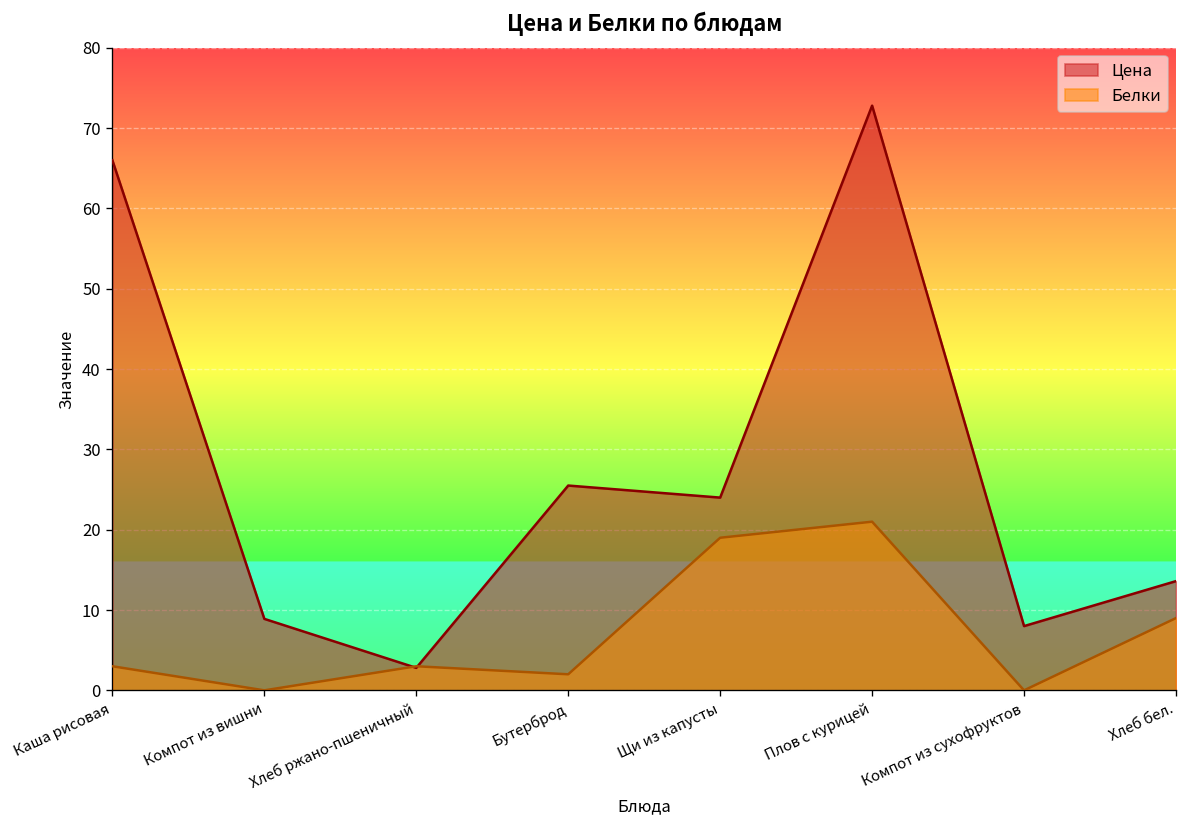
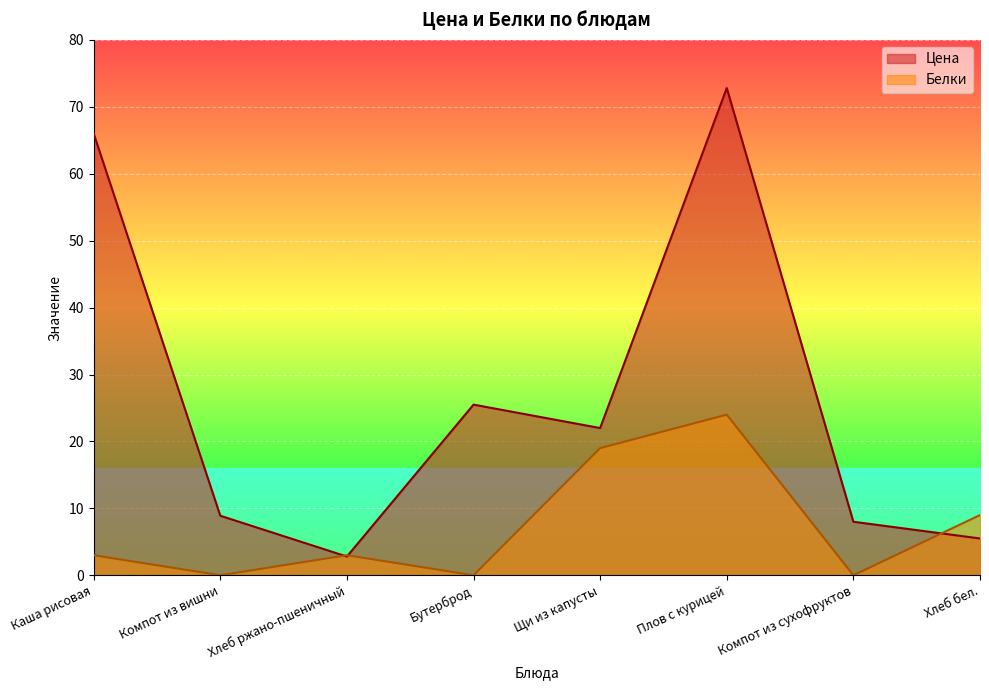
  {
    "Цена": {
      "Каша рисовая": 66,
      "Компот из вишни": 9,
      "Бутерброд": 26,
-     "Щи из капусты": 24,
+     "Щи из капусты": 22,
      "Плов с курицей": 73,
      "Компот из сухофруктов": 8,
-     "Хлеб бел.": 14
+     "Хлеб бел.": 6
    },
    "Белки": {
      "Каша рисовая": 3,
      "Компот из вишни": 0,
-     "Бутерброд": 2,
+     "Бутерброд": 0,
      "Щи из капусты": 19,
-     "Плов с курицей": 21,
+     "Плов с курицей": 24,
      "Компот из сухофруктов": 0,
      "Хлеб бел.": 9
    }
  }
